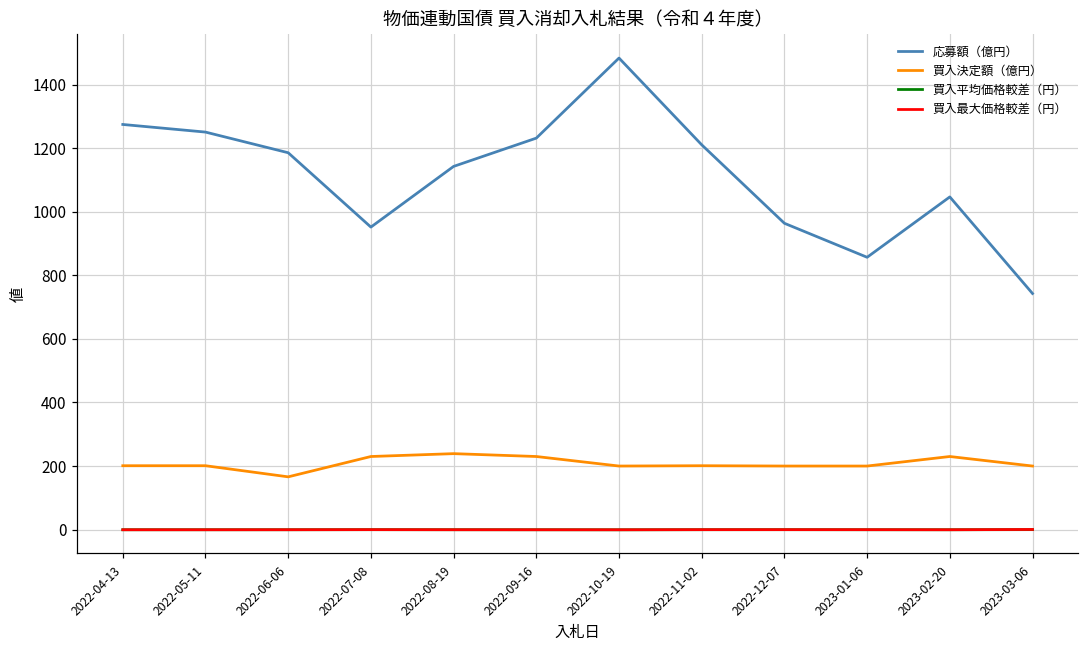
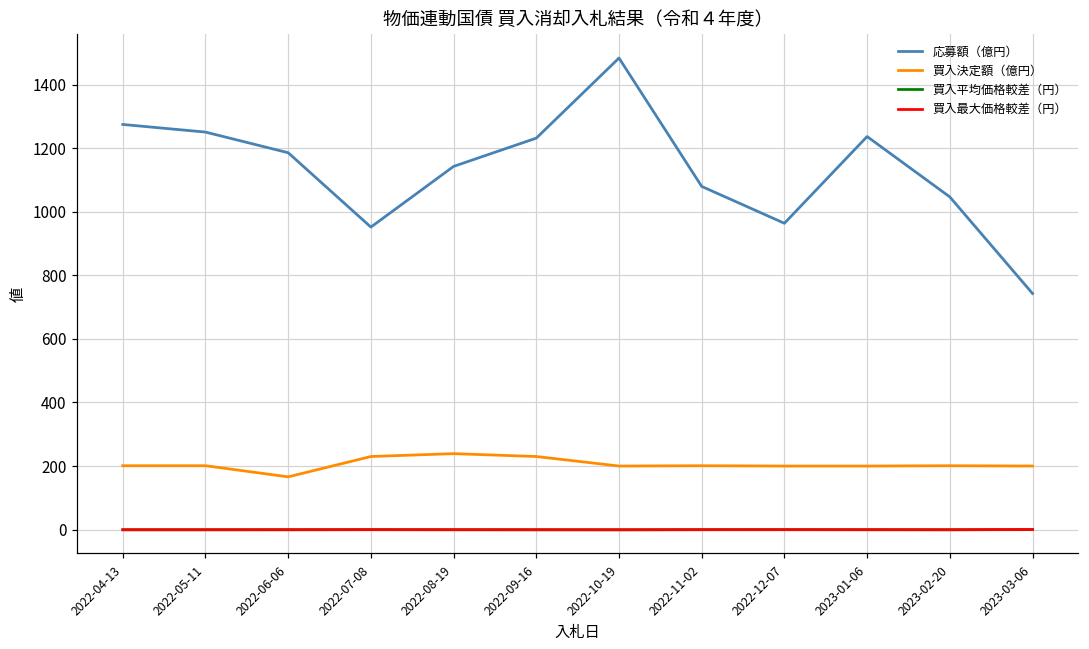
  {
    "応募額（億円）": {
      "2022-04-13": 1280,
      "2022-05-11": 1250,
      "2022-06-06": 1190,
      "2022-07-08": 950,
      "2022-08-19": 1140,
      "2022-09-16": 1230,
      "2022-10-19": 1480,
-     "2022-11-02": 1210,
+     "2022-11-02": 1080,
      "2022-12-07": 960,
-     "2023-01-06": 860,
+     "2023-01-06": 1240,
      "2023-02-20": 1050,
      "2023-03-06": 740
    },
    "買入決定額（億円）": {
      "2022-04-13": 200,
      "2022-05-11": 200,
      "2022-06-06": 170,
      "2022-07-08": 230,
      "2022-08-19": 240,
      "2022-09-16": 230,
      "2022-10-19": 200,
      "2022-11-02": 200,
      "2022-12-07": 200,
      "2023-01-06": 200,
-     "2023-02-20": 230,
+     "2023-02-20": 200,
      "2023-03-06": 200
    }
  }
